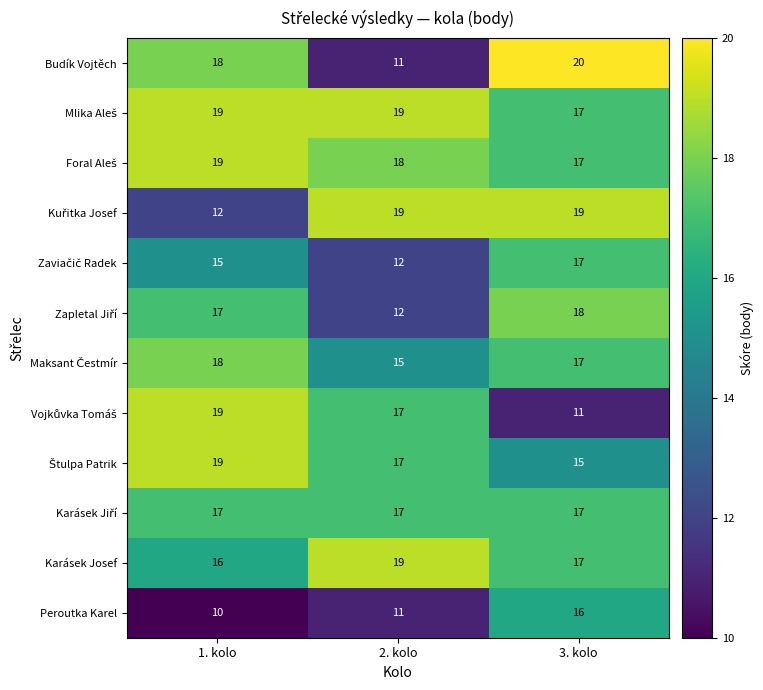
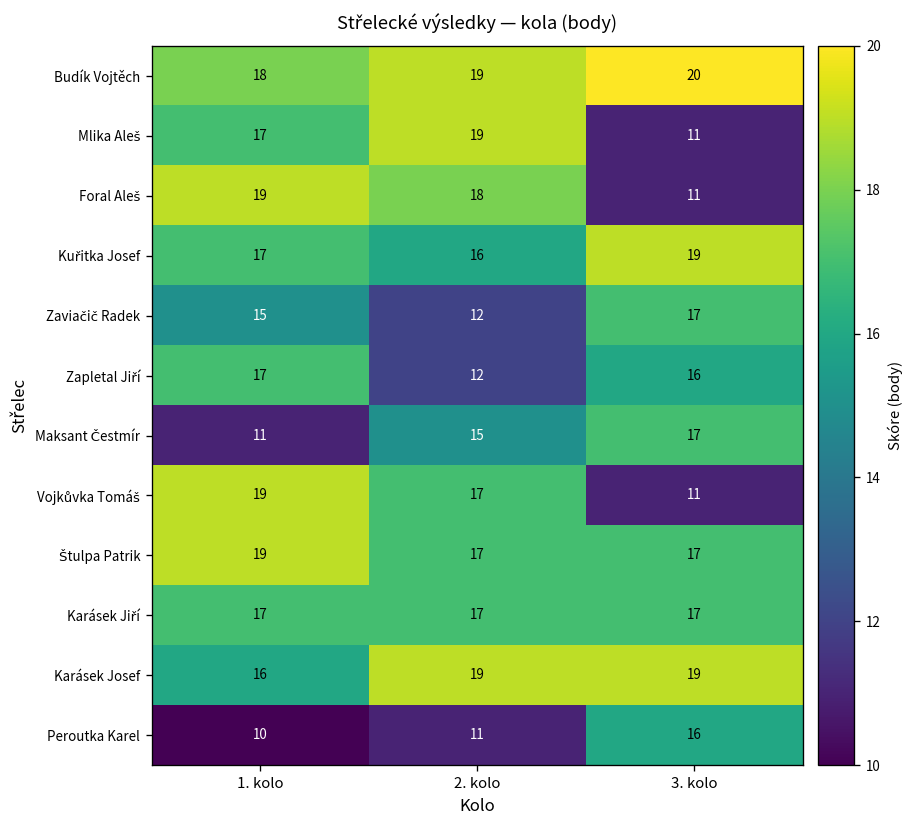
  {
    "Budík Vojtěch": {
      "1. kolo": 18,
-     "2. kolo": 11,
+     "2. kolo": 19,
      "3. kolo": 20
    },
    "Mlika Aleš": {
-     "1. kolo": 19,
+     "1. kolo": 17,
      "2. kolo": 19,
-     "3. kolo": 17
+     "3. kolo": 11
    },
    "Foral Aleš": {
      "1. kolo": 19,
      "2. kolo": 18,
-     "3. kolo": 17
+     "3. kolo": 11
    },
    "Kuřitka Josef": {
-     "1. kolo": 12,
-     "2. kolo": 19,
+     "1. kolo": 17,
+     "2. kolo": 16,
      "3. kolo": 19
    },
    "Zaviačič Radek": {
      "1. kolo": 15,
      "2. kolo": 12,
      "3. kolo": 17
    },
    "Zapletal Jiří": {
      "1. kolo": 17,
      "2. kolo": 12,
-     "3. kolo": 18
+     "3. kolo": 16
    },
    "Maksant Čestmír": {
-     "1. kolo": 18,
+     "1. kolo": 11,
      "2. kolo": 15,
      "3. kolo": 17
    },
    "Vojkůvka Tomáš": {
      "1. kolo": 19,
      "2. kolo": 17,
      "3. kolo": 11
    },
    "Štulpa Patrik": {
      "1. kolo": 19,
      "2. kolo": 17,
-     "3. kolo": 15
+     "3. kolo": 17
    },
    "Karásek Jiří": {
      "1. kolo": 17,
      "2. kolo": 17,
      "3. kolo": 17
    },
    "Karásek Josef": {
      "1. kolo": 16,
      "2. kolo": 19,
-     "3. kolo": 17
+     "3. kolo": 19
    },
    "Peroutka Karel": {
      "1. kolo": 10,
      "2. kolo": 11,
      "3. kolo": 16
    }
  }
